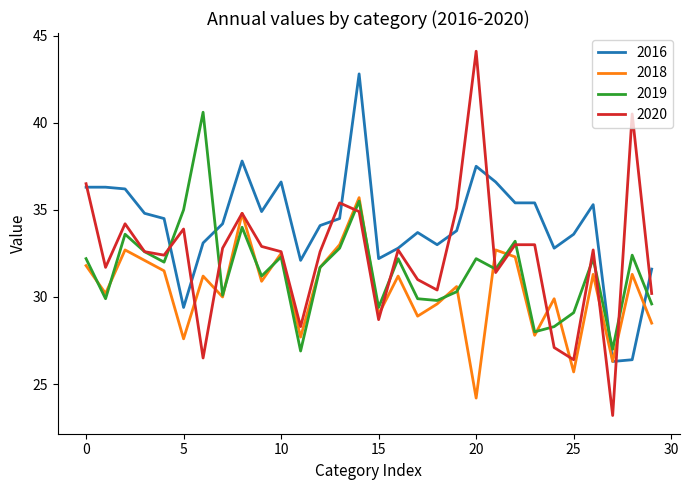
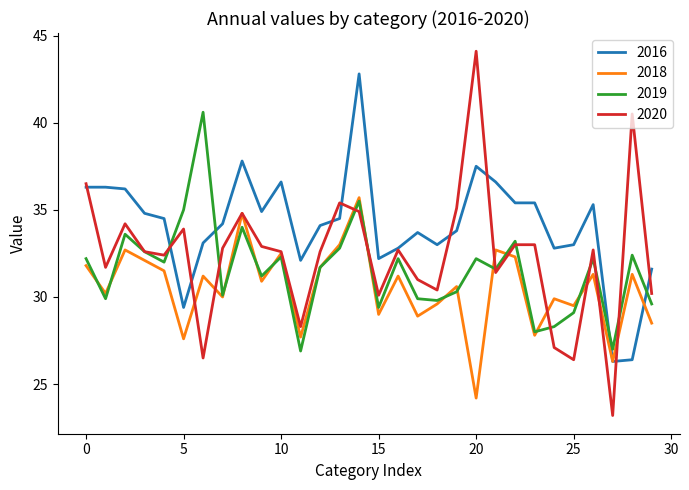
  {
    "2016": {
      "0": 36.3,
      "5": 29.4,
      "10": 36.6,
      "15": 32.2,
      "20": 37.5,
-     "25": 33.6
+     "25": 33.0
    },
    "2018": {
      "0": 31.8,
      "5": 27.6,
      "15": 29.0,
      "20": 24.2,
-     "25": 25.7
+     "25": 29.5
    },
    "2019": {
      "0": 32.2,
      "5": 35.0,
      "10": 32.3,
      "15": 29.4,
      "20": 32.2,
      "25": 29.1
    },
    "2020": {
      "0": 36.5,
      "5": 33.9,
-     "15": 28.7,
+     "15": 30.1,
      "20": 44.1,
      "25": 26.4
    }
  }
